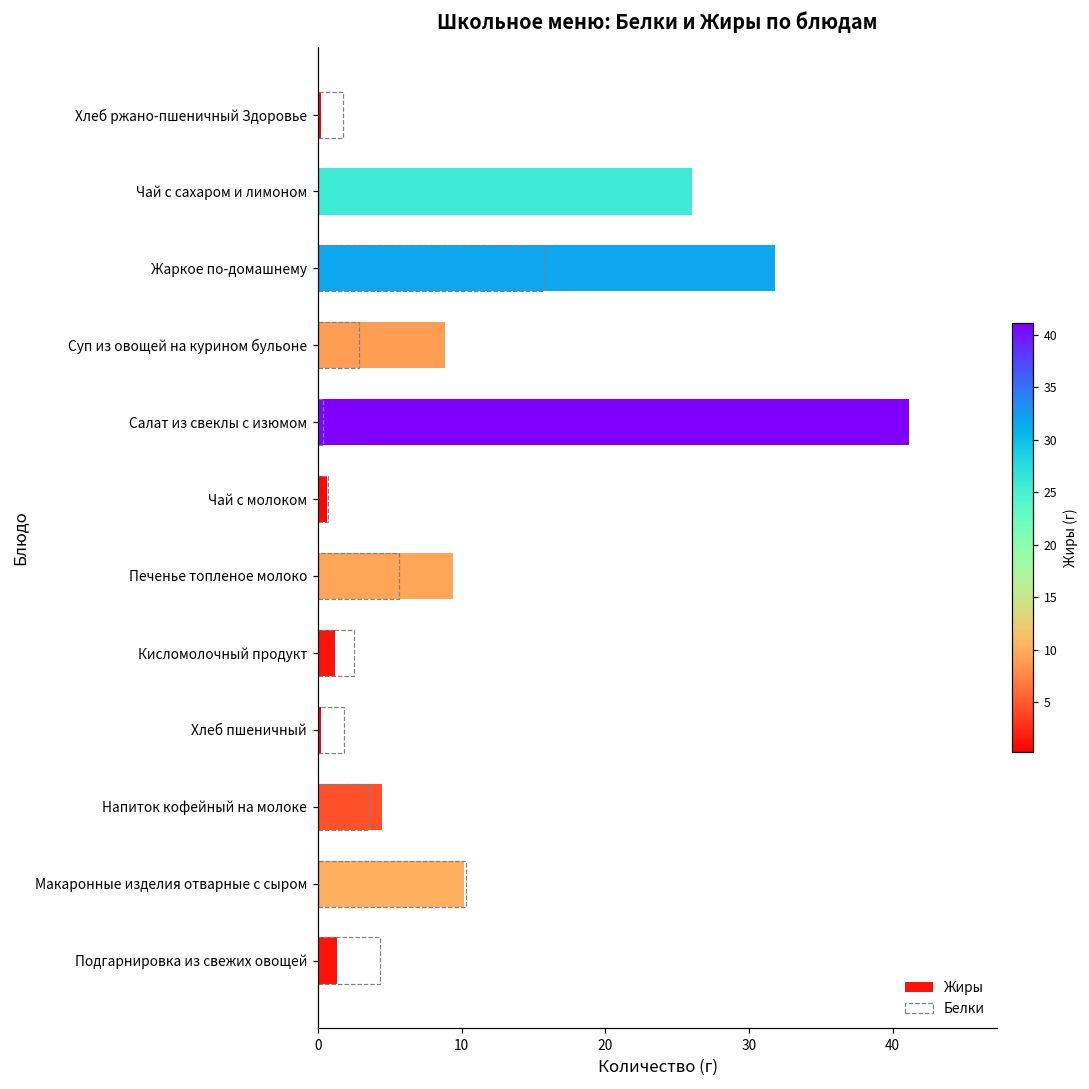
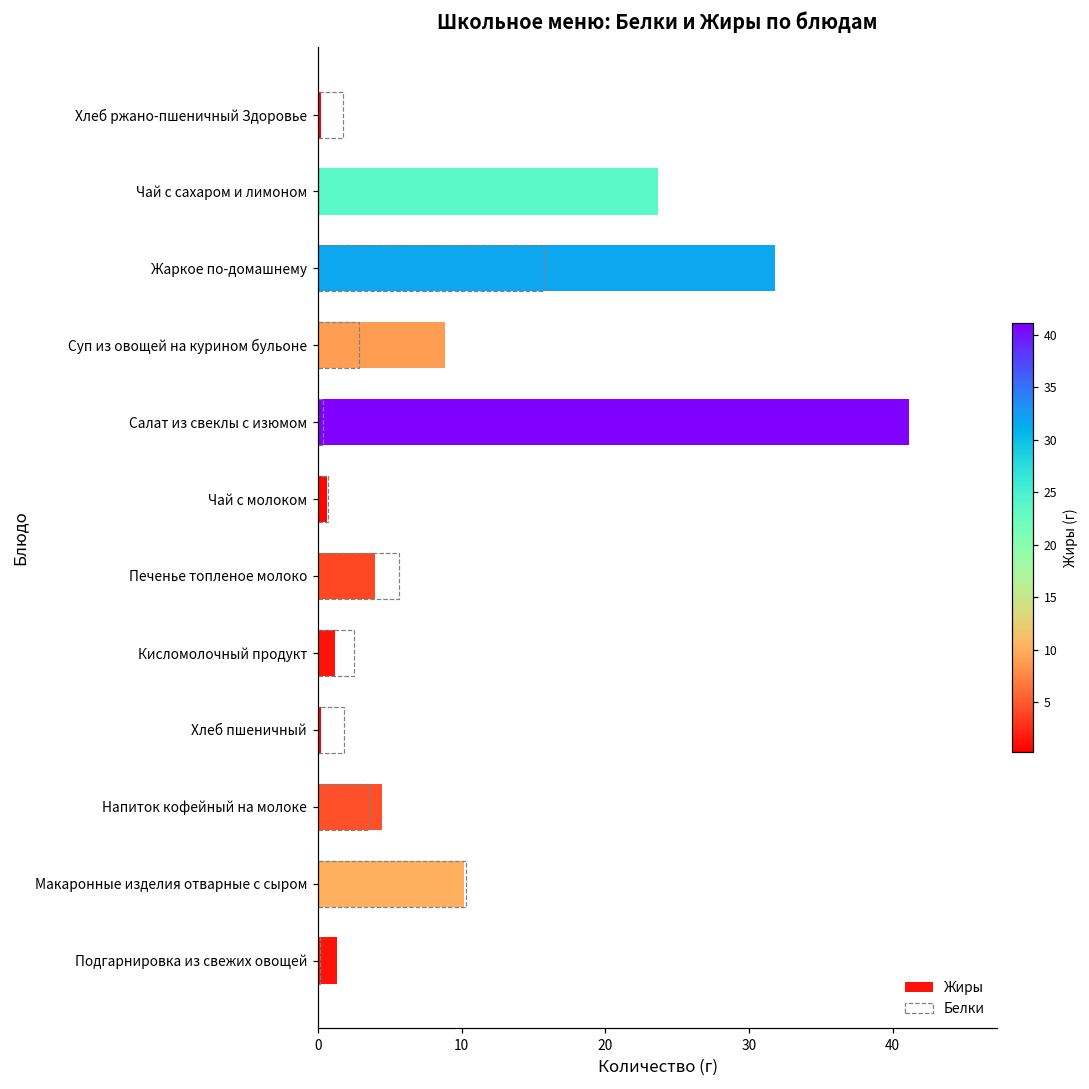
  {
    "Жиры": {
-     "Чай с сахаром и лимоном": 26.0,
+     "Чай с сахаром и лимоном": 23.7,
      "Жаркое по-домашнему": 31.8,
      "Суп из овощей на курином бульоне": 8.9,
      "Салат из свеклы с изюмом": 41.1,
      "Чай с молоком": 0.7,
-     "Печенье топленое молоко": 9.4,
+     "Печенье топленое молоко": 4.0,
      "Напиток кофейный на молоке": 4.5,
      "Макаронные изделия отварные с сыром": 10.2
    },
    "Белки": {
      "Хлеб ржано-пшеничный Здоровье": 1.7,
      "Чай с сахаром и лимоном": 0.0,
      "Чай с молоком": 0.7,
      "Кисломолочный продукт": 2.5,
      "Хлеб пшеничный": 1.8,
      "Макаронные изделия отварные с сыром": 10.3,
-     "Подгарнировка из свежих овощей": 4.3
+     "Подгарнировка из свежих овощей": 0.1
    }
  }
